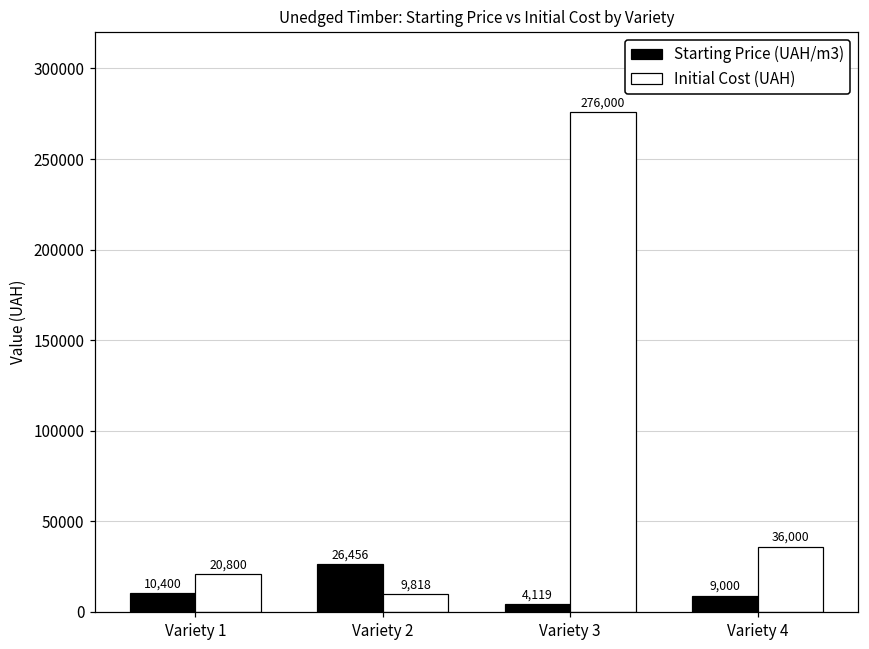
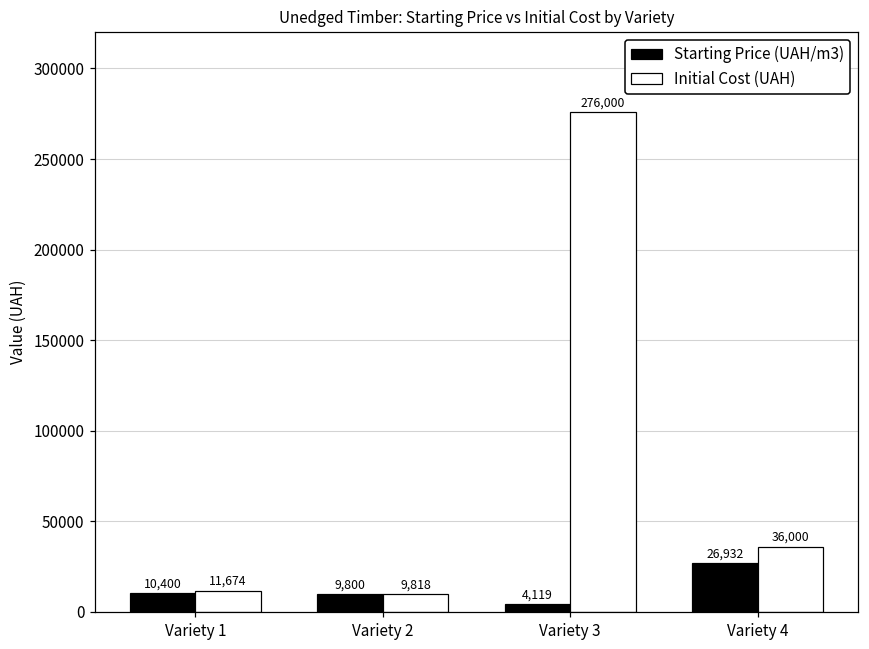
  {
    "Starting Price (UAH/m3)": {
      "Variety 1": "10,400",
-     "Variety 2": "26,456",
+     "Variety 2": "9,800",
      "Variety 3": "4,119",
-     "Variety 4": "9,000"
+     "Variety 4": "26,932"
    },
    "Initial Cost (UAH)": {
-     "Variety 1": "20,800",
+     "Variety 1": "11,674",
      "Variety 2": "9,818",
      "Variety 3": "276,000",
      "Variety 4": "36,000"
    }
  }
